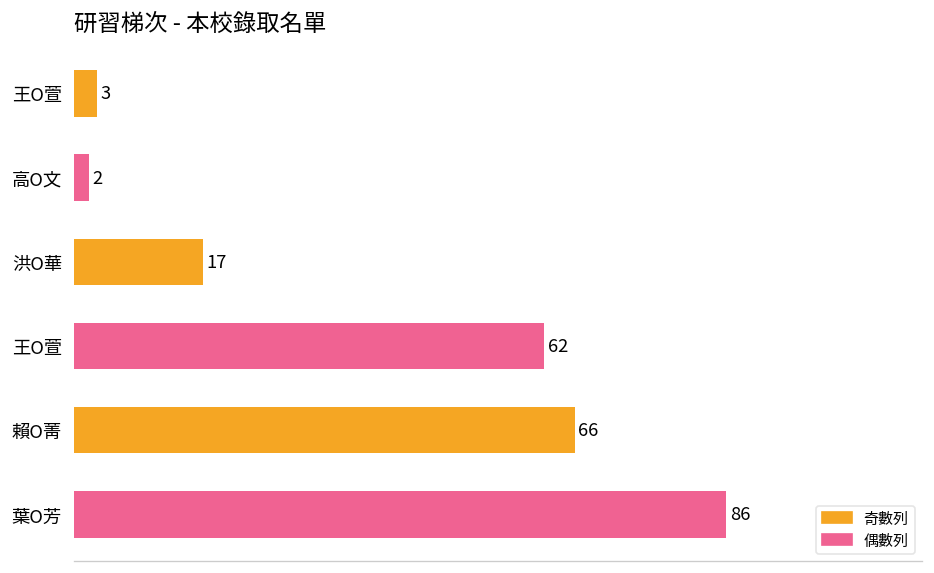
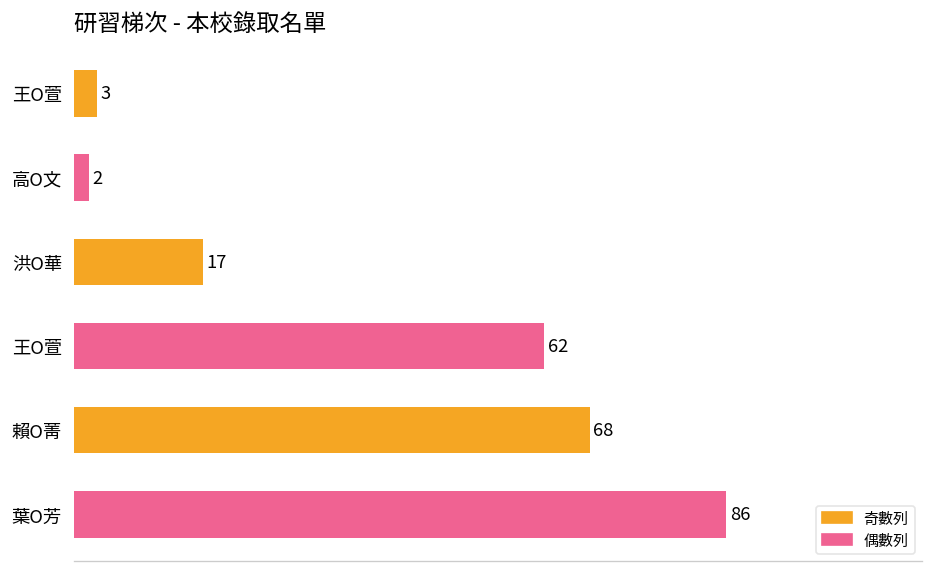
  {
    "高O文": 2,
    "洪O華": 17,
-   "賴O菁": 66,
+   "賴O菁": 68,
    "葉O芳": 86
  }
